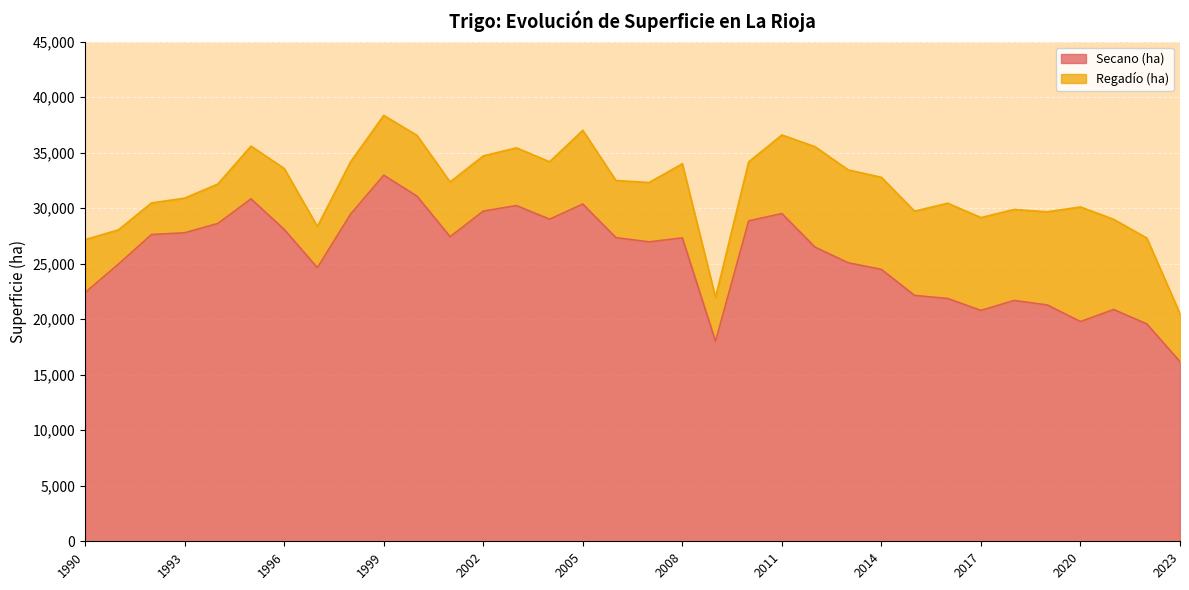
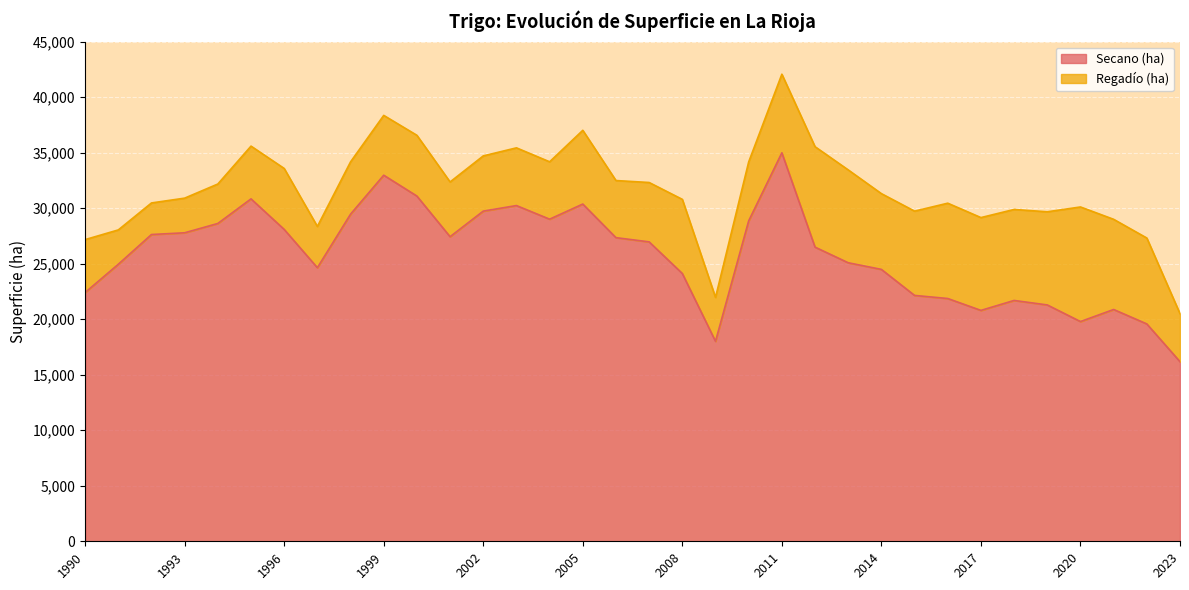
  {
    "Secano (ha)": {
      "1990": "22,400",
      "1993": "27,800",
      "1996": "28,100",
      "1999": "33,000",
      "2002": "29,700",
      "2005": "30,400",
-     "2008": "27,300",
-     "2011": "29,500",
+     "2008": "24,100",
+     "2011": "35,000",
      "2014": "24,500",
      "2017": "20,800",
      "2020": "19,800",
      "2023": "16,200"
    },
    "Regadío (ha)": {
      "1990": "4,800",
      "1993": "3,100",
      "1996": "5,500",
      "1999": "5,400",
      "2002": "5,000",
      "2005": "6,600",
      "2008": "6,700",
      "2011": "7,100",
-     "2014": "8,300",
+     "2014": "6,800",
      "2017": "8,400",
      "2020": "10,300",
      "2023": "4,300"
    }
  }
